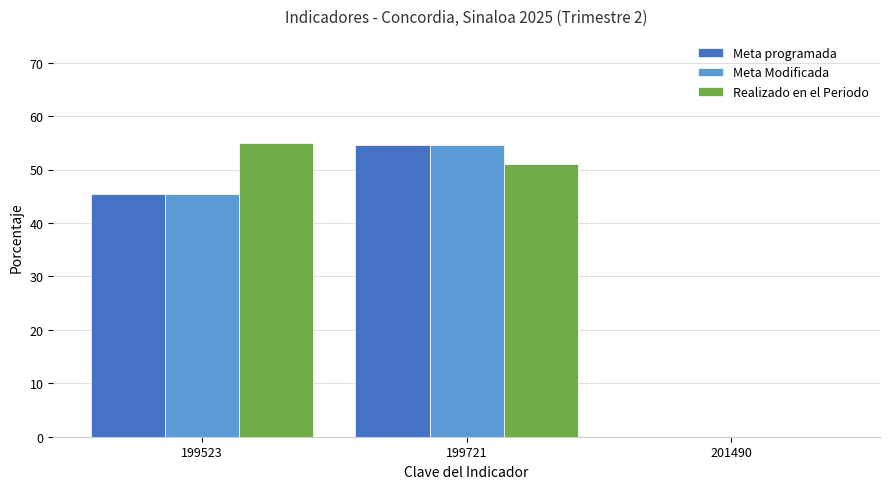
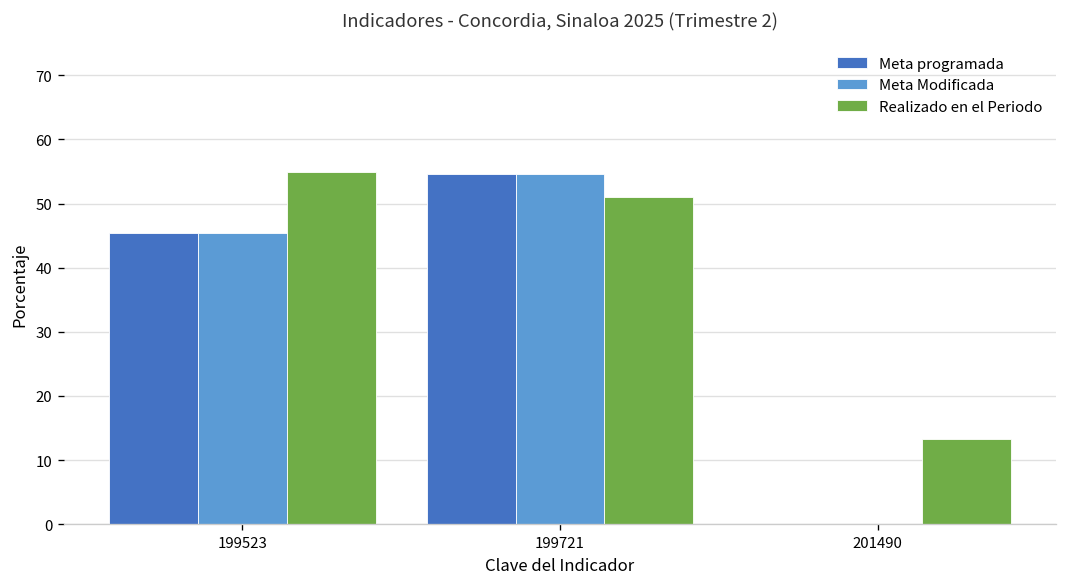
  {
    "Realizado en el Periodo": {
      "199523": 55,
      "199721": 51,
-     "201490": 0
+     "201490": 13
    }
  }
